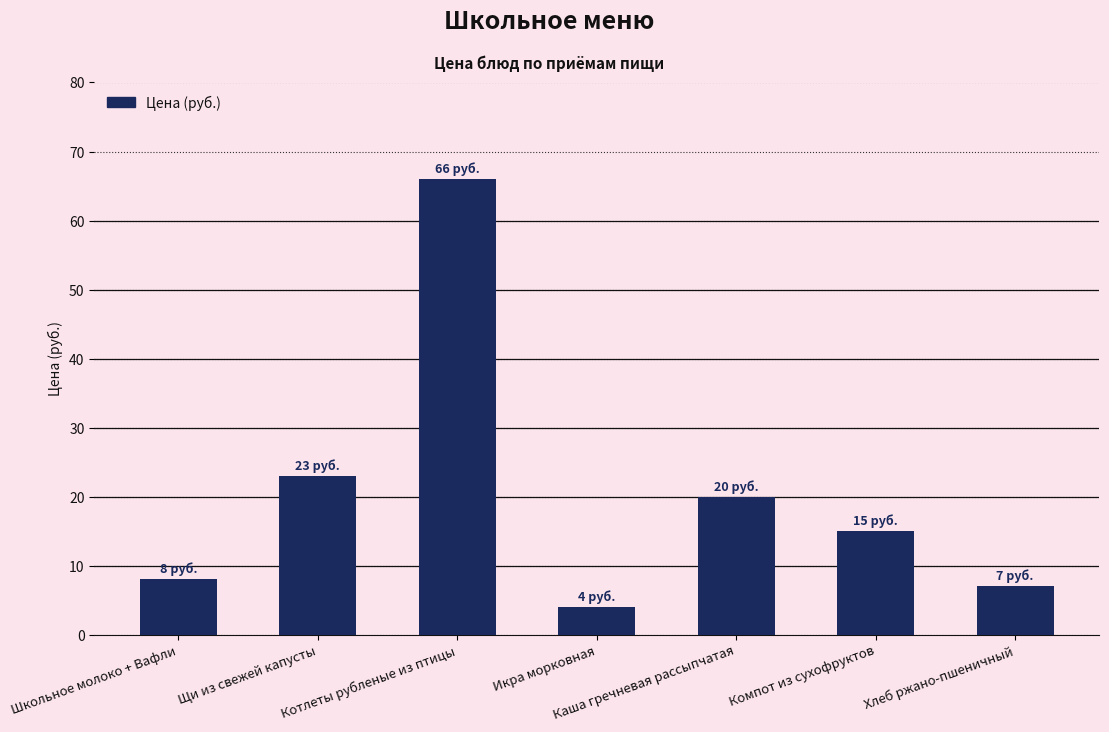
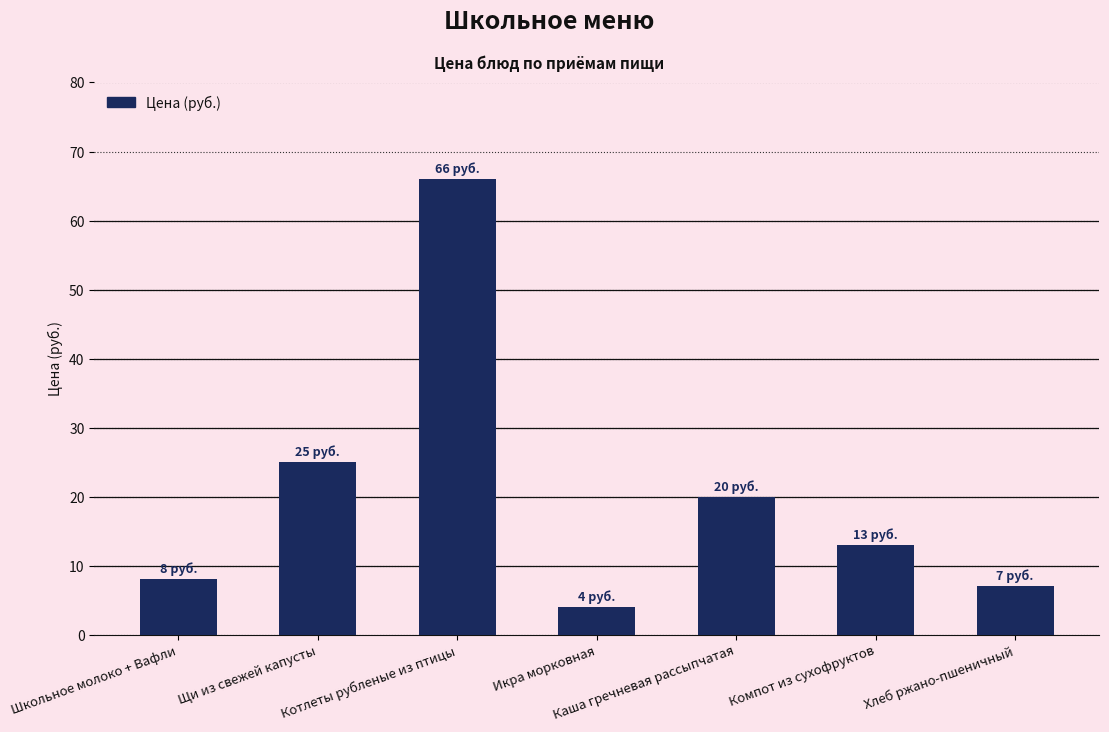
  {
    "Школьное молоко + Вафли": 8,
-   "Щи из свежей капусты": 23,
+   "Щи из свежей капусты": 25,
    "Котлеты рубленые из птицы": 66,
    "Икра морковная": 4,
    "Каша гречневая рассыпчатая": 20,
-   "Компот из сухофруктов": 15,
+   "Компот из сухофруктов": 13,
    "Хлеб ржано-пшеничный": 7
  }
